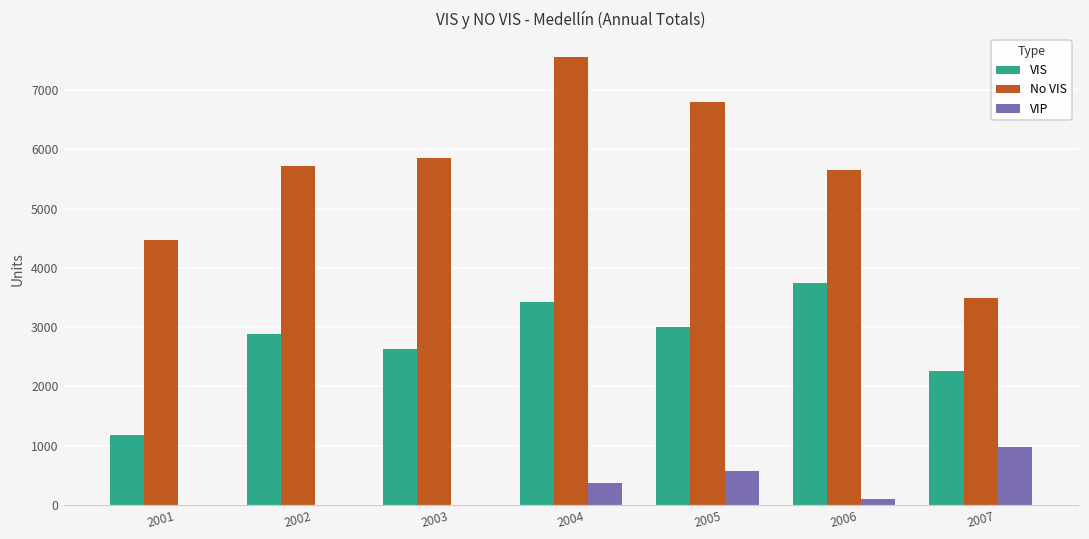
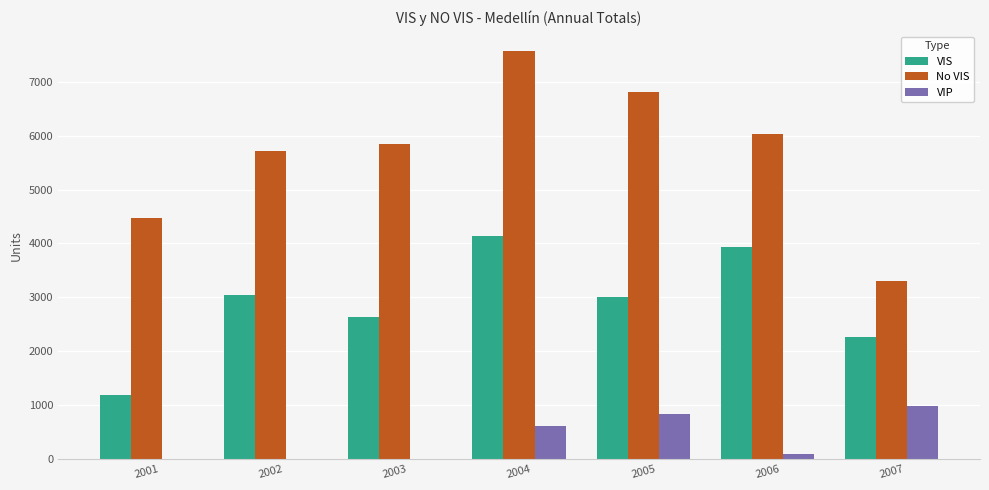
  {
    "VIS": {
      "2001": 1200,
-     "2002": 2900,
+     "2002": 3000,
      "2003": 2600,
-     "2004": 3400,
+     "2004": 4100,
      "2005": 3000,
-     "2006": 3700,
+     "2006": 3900,
      "2007": 2300
    },
    "No VIS": {
      "2001": 4500,
      "2002": 5700,
      "2003": 5800,
      "2004": 7600,
      "2005": 6800,
-     "2006": 5700,
-     "2007": 3500
+     "2006": 6000,
+     "2007": 3300
    },
    "VIP": {
      "2001": 0,
      "2002": 0,
      "2003": 0,
-     "2004": 400,
-     "2005": 600,
+     "2004": 600,
+     "2005": 800,
      "2006": 100,
      "2007": 1000
    }
  }
